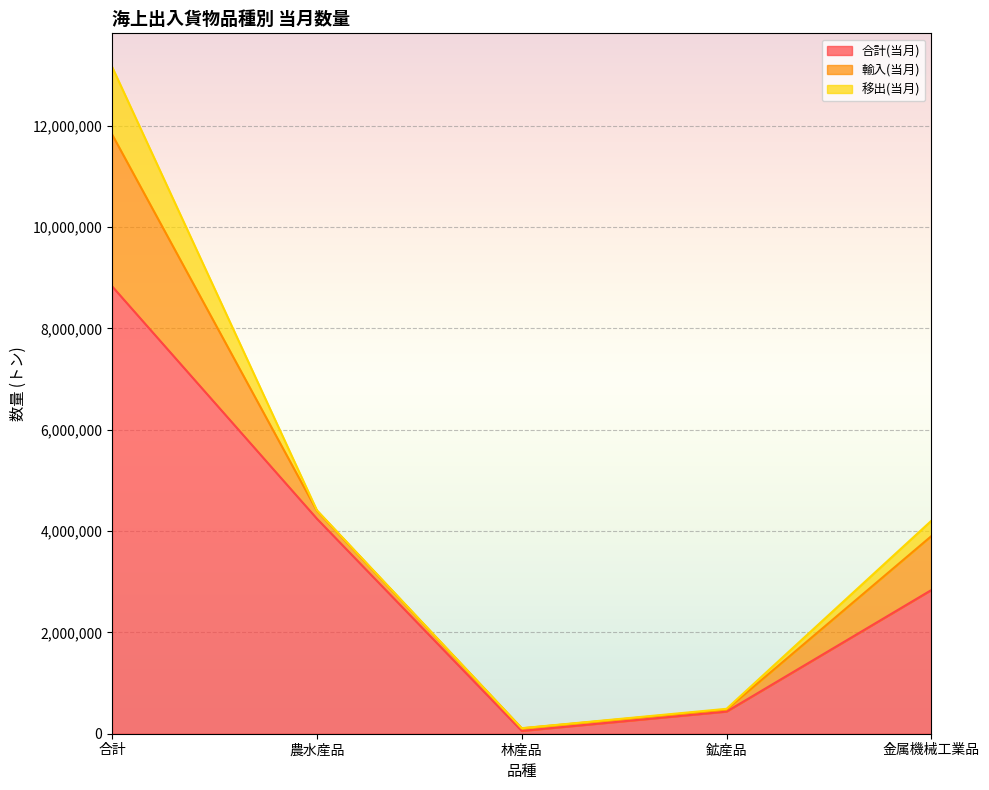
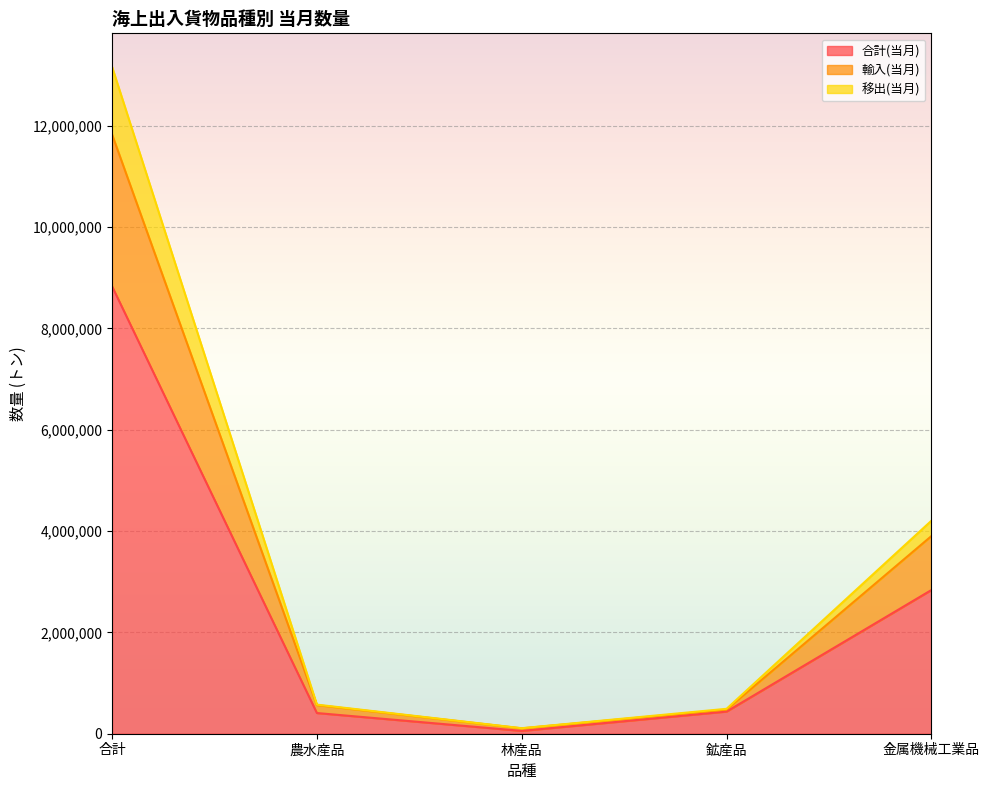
  {
    "合計(当月)": {
      "合計": "8,800,000",
-     "農水産品": "4,200,000",
+     "農水産品": "400,000",
      "林産品": "100,000",
      "金属機械工業品": "2,800,000"
    },
    "輸入(当月)": {
      "合計": "3,000,000",
      "金属機械工業品": "1,100,000"
    },
    "移出(当月)": {
      "合計": "1,300,000",
      "金属機械工業品": "300,000"
    }
  }
